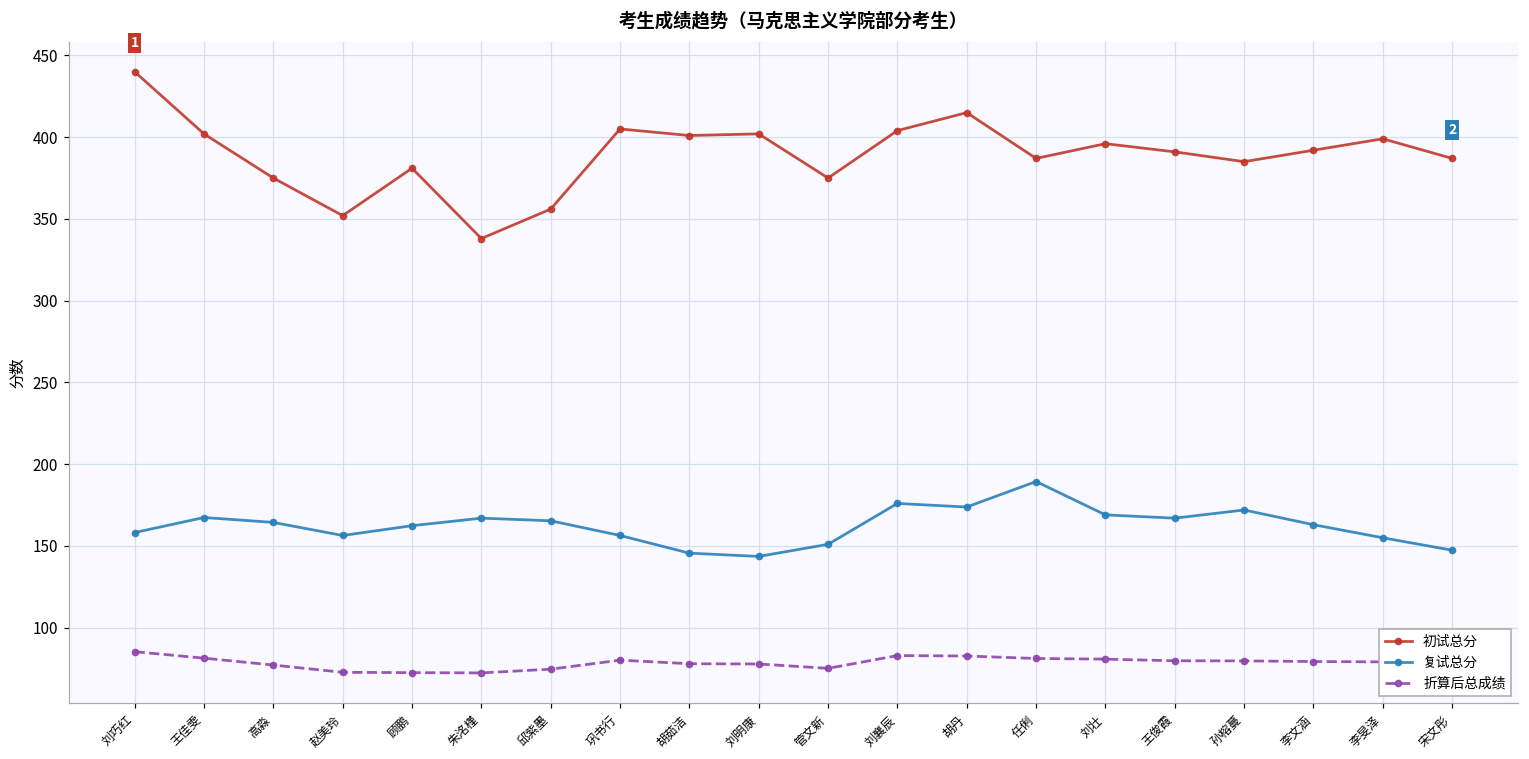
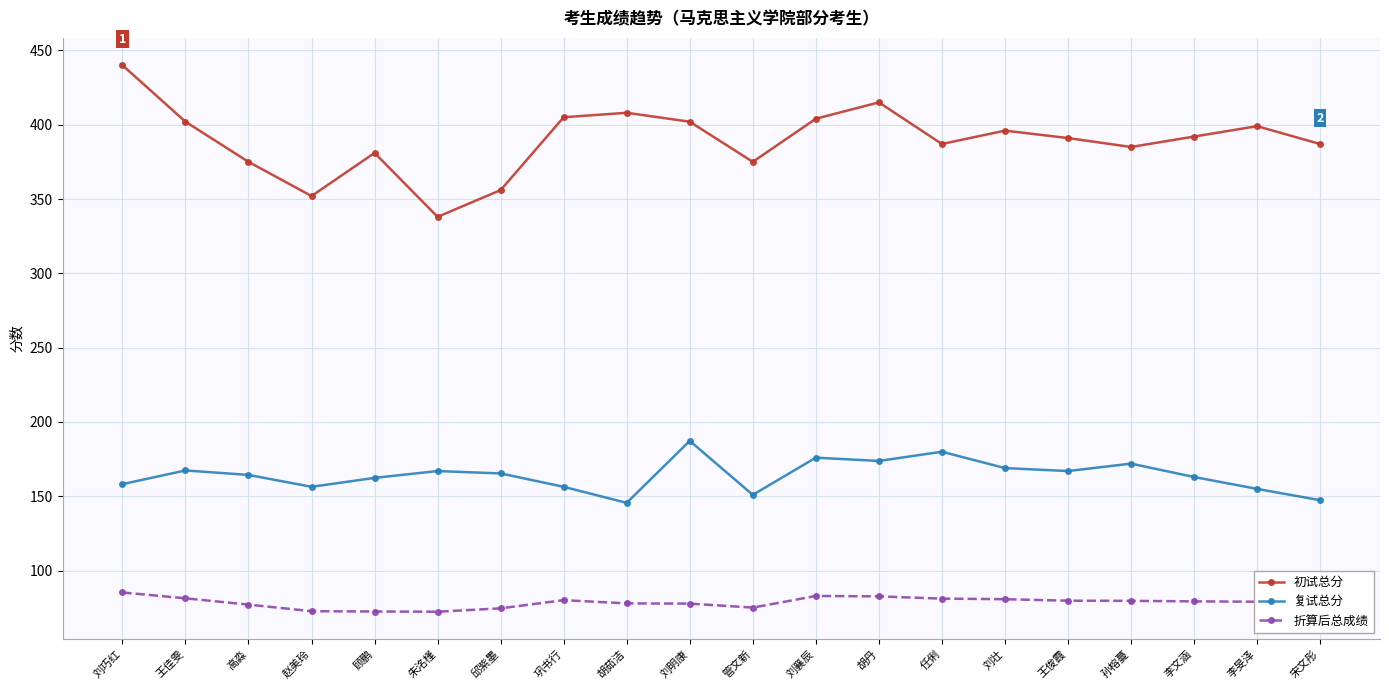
  {
    "初试总分": {
      "王佳雯": 402,
      "高淼": 375,
      "赵美玲": 352,
      "顾鹏": 381,
      "朱洺槿": 338,
      "邱紫墨": 356,
      "巩书行": 405,
-     "胡茹洁": 401,
+     "胡茹洁": 408,
      "刘明康": 402,
      "管文新": 375,
      "刘襄辰": 404,
      "胡丹": 415,
      "任俐": 387,
      "刘壮": 396,
      "王俊霞": 391,
      "孙榕蔓": 385,
      "李文涵": 392,
      "李旻泽": 399
    },
    "复试总分": {
      "刘巧红": 158,
      "王佳雯": 167,
      "高淼": 164,
      "赵美玲": 156,
      "顾鹏": 162,
      "朱洺槿": 167,
      "邱紫墨": 165,
      "巩书行": 156,
      "胡茹洁": 146,
-     "刘明康": 144,
+     "刘明康": 187,
      "管文新": 151,
      "刘襄辰": 176,
      "胡丹": 174,
-     "任俐": 189,
+     "任俐": 180,
      "刘壮": 169,
      "王俊霞": 167,
      "孙榕蔓": 172,
      "李文涵": 163,
      "李旻泽": 155,
      "宋文彤": 147
    },
    "折算后总成绩": {
      "刘巧红": 85,
      "王佳雯": 81,
      "高淼": 77,
      "赵美玲": 73,
      "顾鹏": 73,
      "朱洺槿": 72,
      "邱紫墨": 75,
      "巩书行": 80,
      "胡茹洁": 78,
      "刘明康": 78,
      "管文新": 75,
      "刘襄辰": 83,
      "胡丹": 83,
      "任俐": 81,
      "刘壮": 81,
      "王俊霞": 80,
      "孙榕蔓": 80,
      "李文涵": 79
    }
  }
